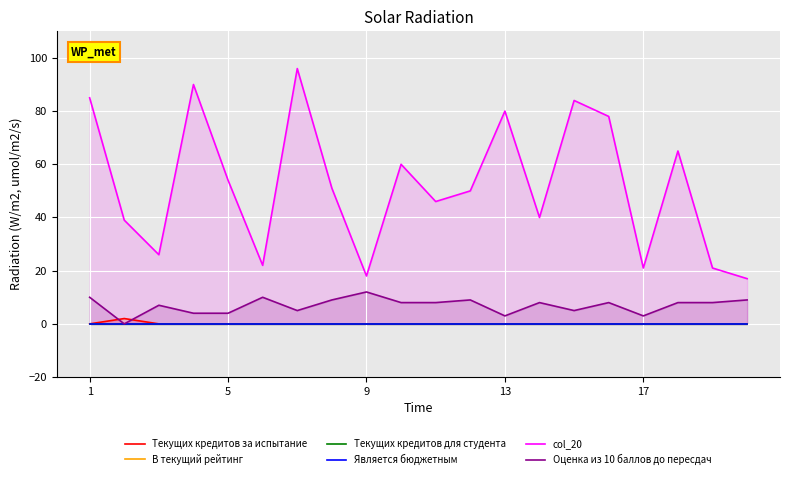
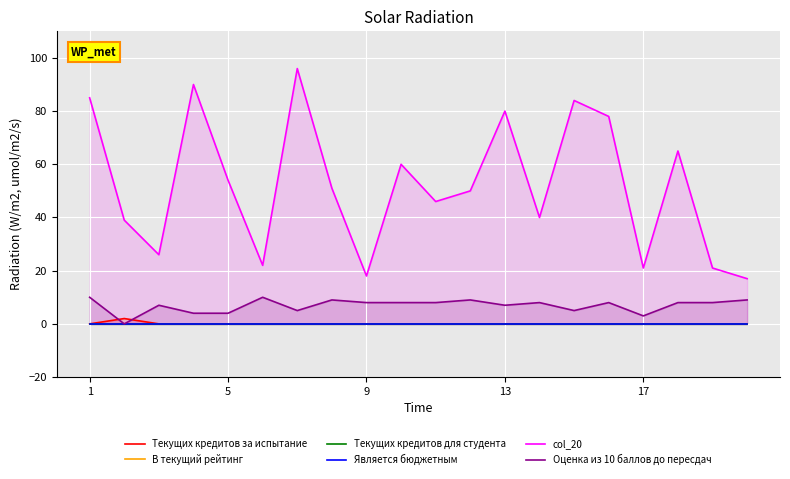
  {
    "col_20": {
      "1": 85,
      "5": 54,
      "9": 18,
      "13": 80,
      "17": 21
    },
    "Оценка из 10 баллов до пересдач": {
      "1": 10,
      "5": 4,
-     "9": 12,
-     "13": 3,
+     "9": 8,
+     "13": 7,
      "17": 3
    }
  }
